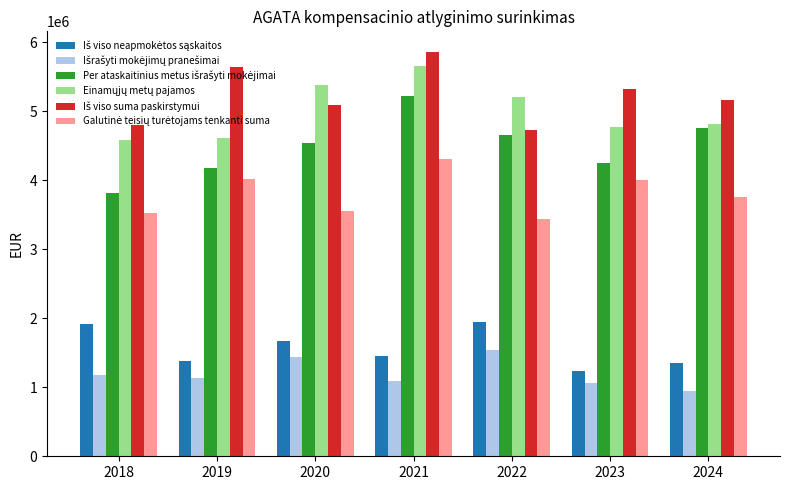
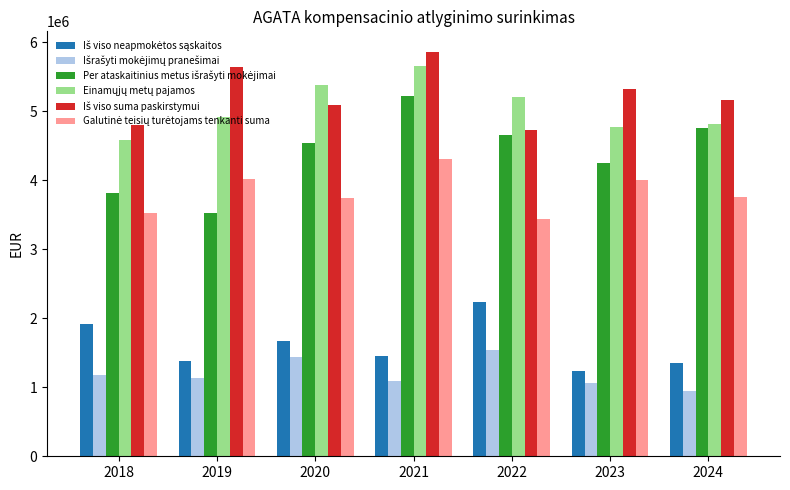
  {
    "Iš viso neapmokėtos sąskaitos": {
      "2018": 1900000,
      "2019": 1400000,
      "2020": 1700000,
      "2021": 1500000,
-     "2022": 1900000,
+     "2022": 2200000,
      "2023": 1200000,
      "2024": 1400000
    },
    "Išrašyti mokėjimų pranešimai": {
      "2018": 1200000,
      "2019": 1100000,
      "2020": 1400000,
      "2021": 1100000,
      "2022": 1500000,
      "2023": 1100000,
      "2024": 900000
    },
    "Per ataskaitinius metus išrašyti mokėjimai": {
      "2018": 3800000,
-     "2019": 4200000,
+     "2019": 3500000,
      "2020": 4500000,
      "2021": 5200000,
      "2022": 4700000,
      "2023": 4300000,
      "2024": 4800000
    },
    "Einamųjų metų pajamos": {
      "2018": 4600000,
-     "2019": 4600000,
+     "2019": 4900000,
      "2020": 5400000,
      "2021": 5700000,
      "2022": 5200000,
      "2023": 4800000,
      "2024": 4800000
    },
    "Iš viso suma paskirstymui": {
      "2018": 4800000,
      "2019": 5600000,
      "2020": 5100000,
      "2021": 5900000,
      "2022": 4700000,
      "2023": 5300000,
      "2024": 5200000
    },
    "Galutinė teisių turėtojams tenkanti suma": {
      "2018": 3500000,
      "2019": 4000000,
-     "2020": 3600000,
+     "2020": 3700000,
      "2021": 4300000,
      "2022": 3400000,
      "2023": 4000000,
      "2024": 3800000
    }
  }
